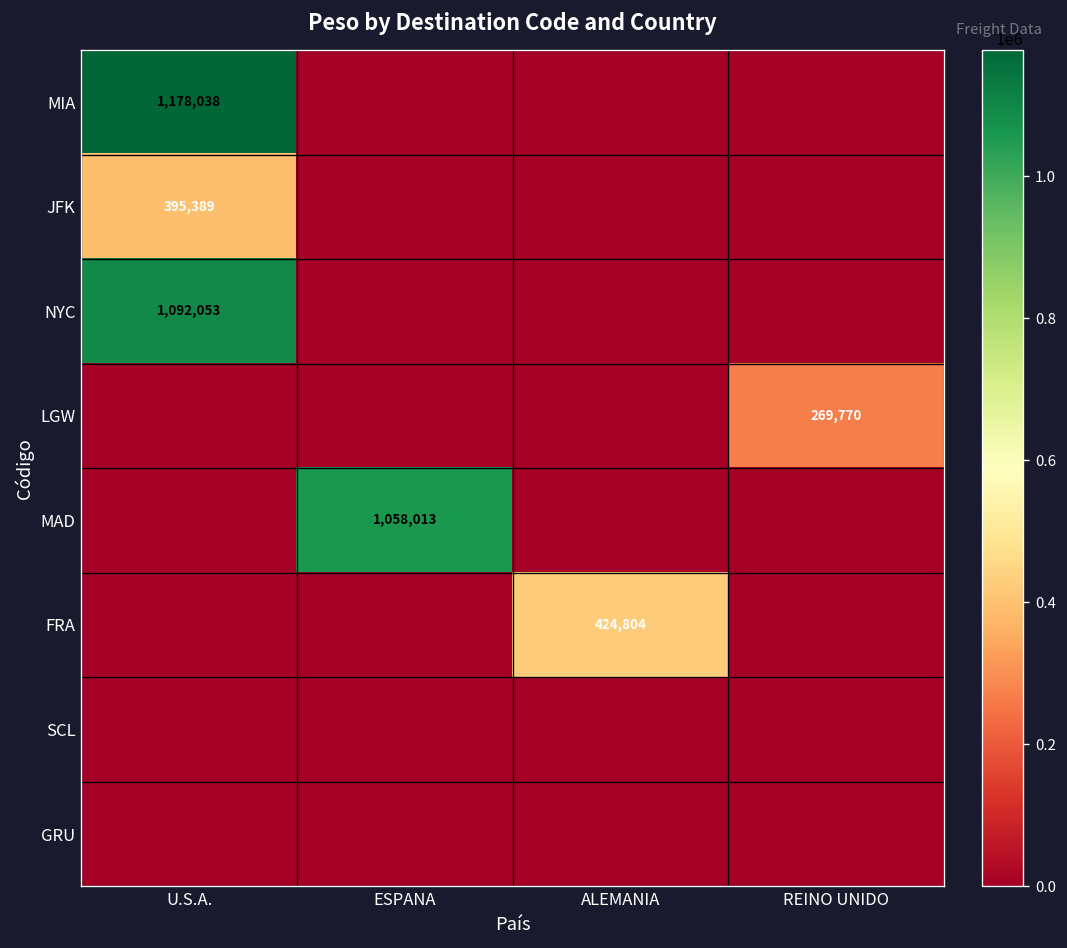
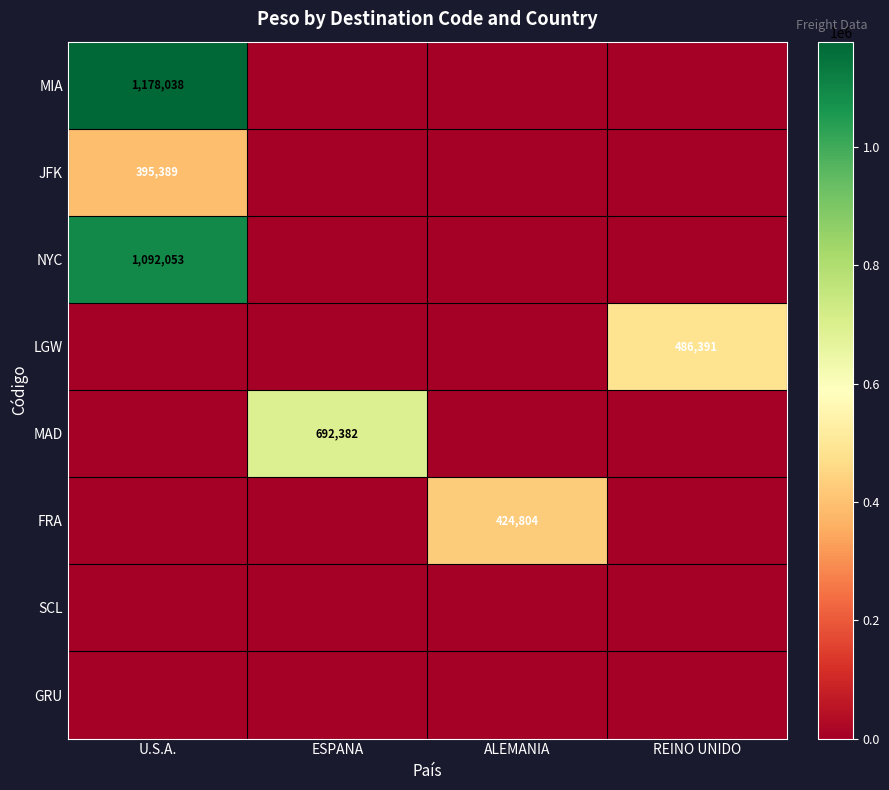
  {
    "MIA": {
      "U.S.A.": "1,178,038"
    },
    "JFK": {
      "U.S.A.": "395,389"
    },
    "NYC": {
      "U.S.A.": "1,092,053"
    },
    "LGW": {
-     "REINO UNIDO": "269,770"
+     "REINO UNIDO": "486,391"
    },
    "MAD": {
-     "ESPANA": "1,058,013"
+     "ESPANA": "692,382"
    },
    "FRA": {
      "ALEMANIA": "424,804"
    }
  }
